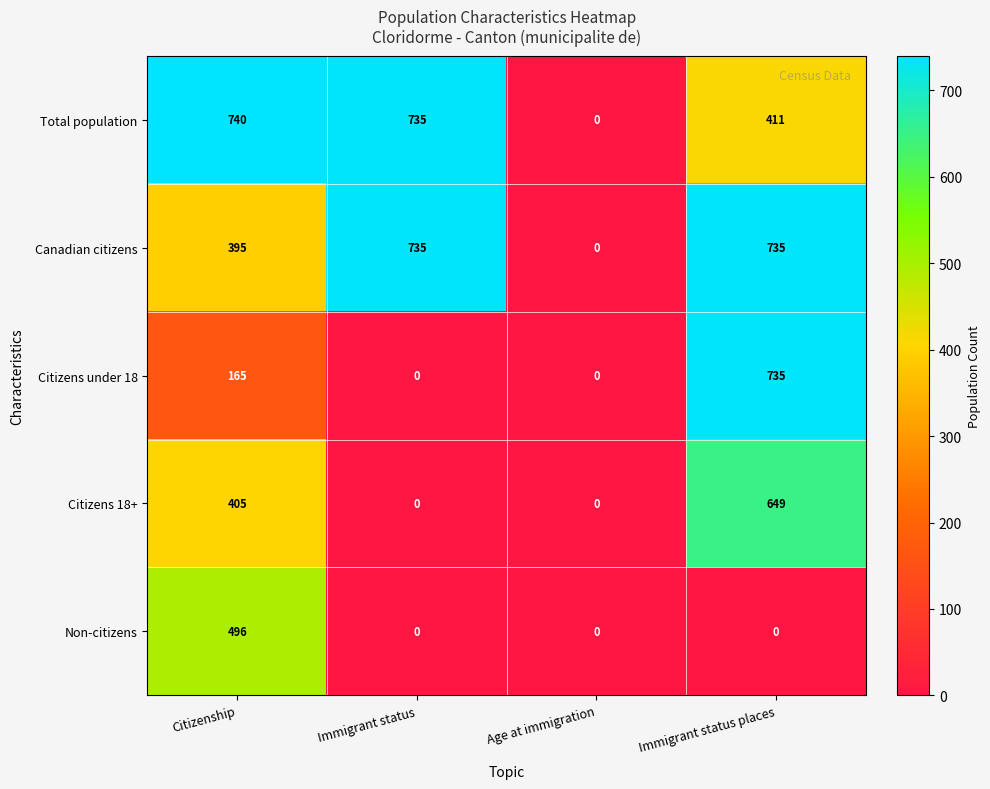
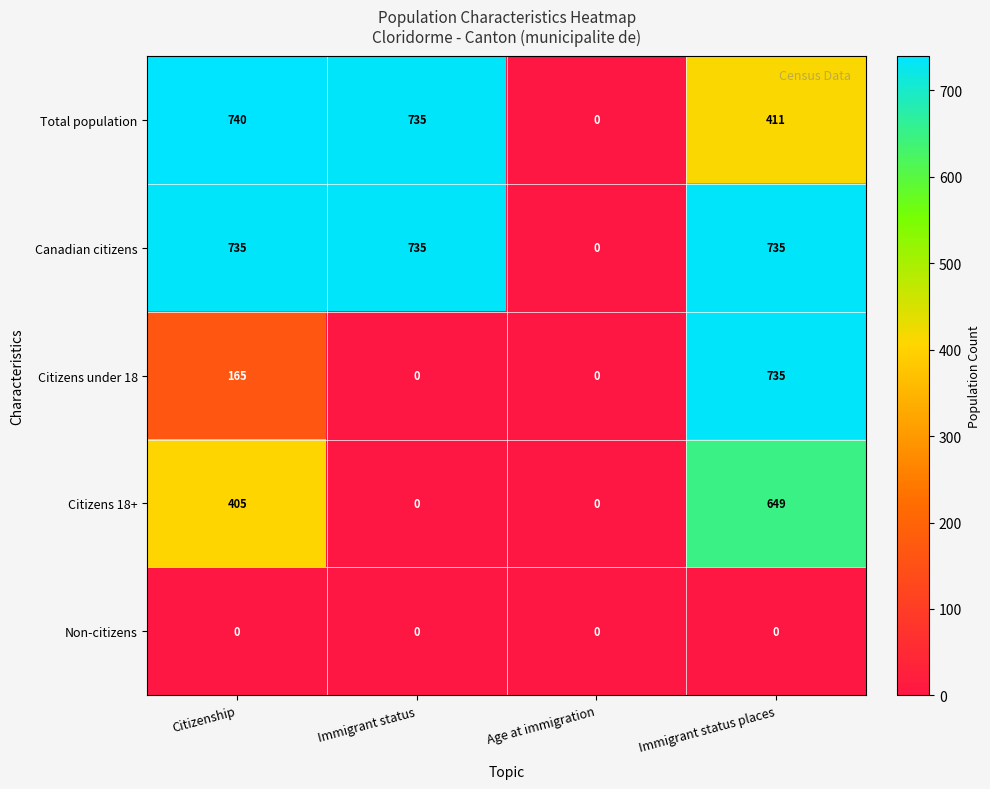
  {
    "Total population": {
      "Citizenship": 740,
      "Immigrant status": 735,
      "Age at immigration": 0
    },
    "Canadian citizens": {
-     "Citizenship": 395,
+     "Citizenship": 735,
      "Immigrant status": 735,
      "Age at immigration": 0,
      "Immigrant status places": 735
    },
    "Citizens under 18": {
      "Citizenship": 165,
      "Immigrant status": 0,
      "Age at immigration": 0,
      "Immigrant status places": 735
    },
    "Citizens 18+": {
      "Citizenship": 405,
      "Immigrant status": 0,
      "Age at immigration": 0,
      "Immigrant status places": 649
    },
    "Non-citizens": {
-     "Citizenship": 496,
+     "Citizenship": 0,
      "Immigrant status": 0,
      "Age at immigration": 0,
      "Immigrant status places": 0
    }
  }
